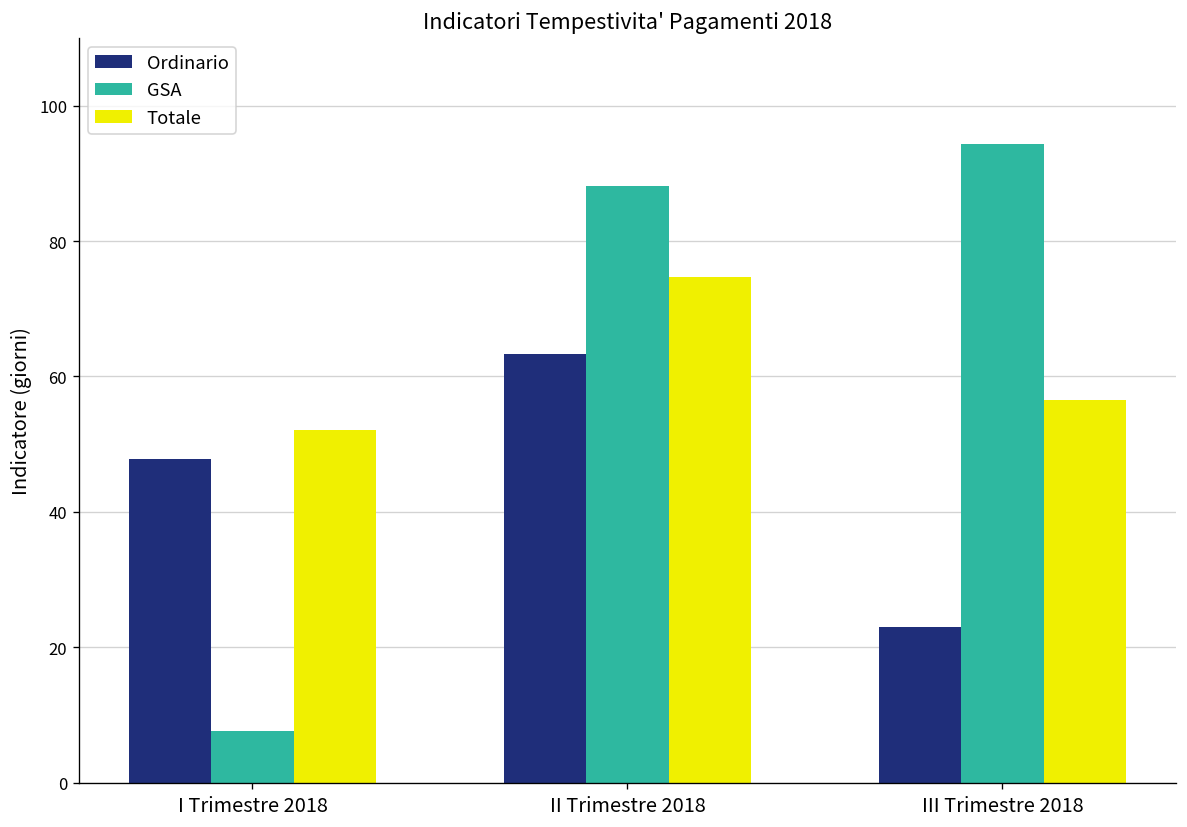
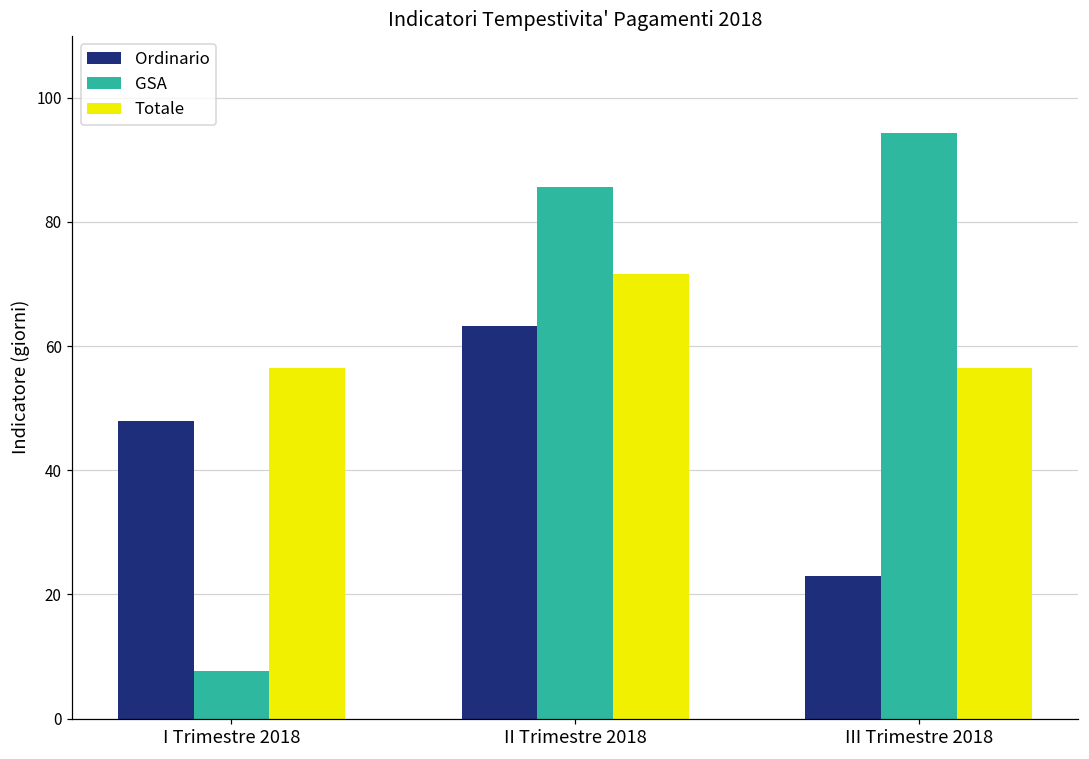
  {
    "Ordinario": {
      "I Trimestre 2018": 48,
      "II Trimestre 2018": 63,
      "III Trimestre 2018": 23
    },
    "GSA": {
      "I Trimestre 2018": 8,
-     "II Trimestre 2018": 88,
+     "II Trimestre 2018": 86,
      "III Trimestre 2018": 94
    },
    "Totale": {
-     "I Trimestre 2018": 52,
-     "II Trimestre 2018": 75,
+     "I Trimestre 2018": 56,
+     "II Trimestre 2018": 72,
      "III Trimestre 2018": 56
    }
  }
